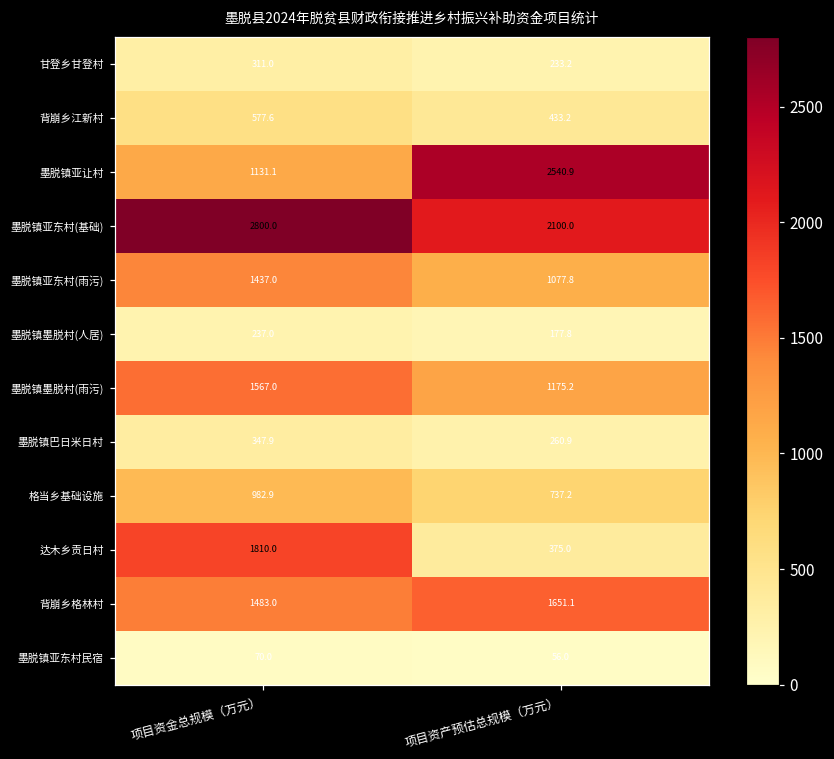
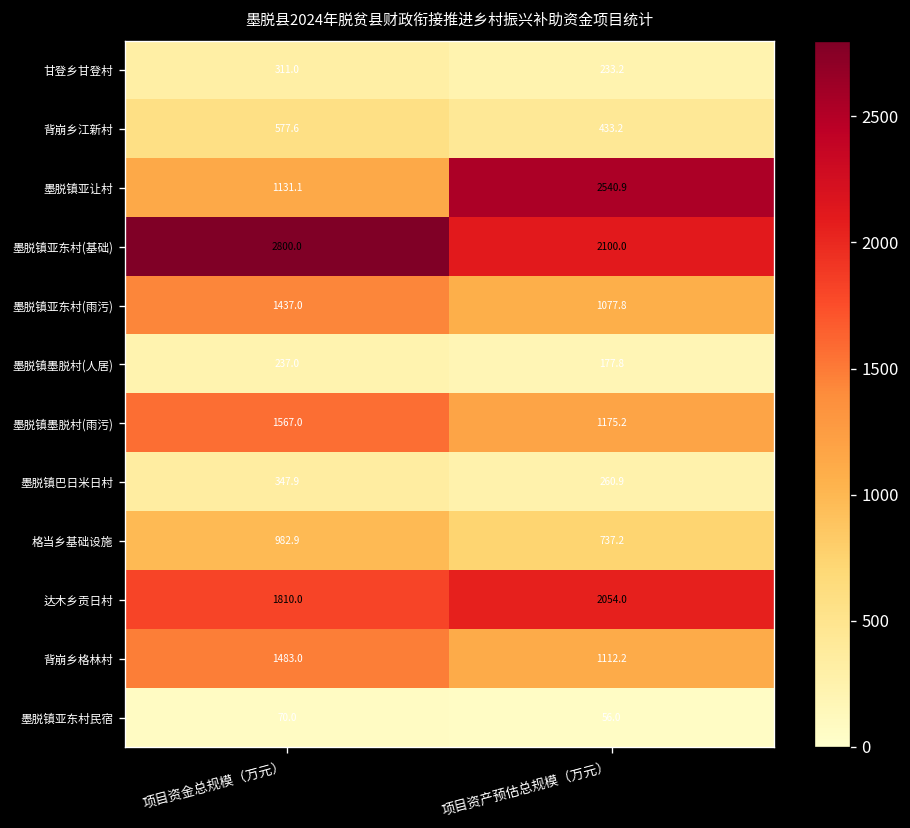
  {
    "甘登乡甘登村": {
      "项目资金总规模（万元）": 311.0,
      "项目资产预估总规模（万元）": 233.2
    },
    "背崩乡江新村": {
      "项目资金总规模（万元）": 577.6,
      "项目资产预估总规模（万元）": 433.2
    },
    "墨脱镇亚让村": {
      "项目资金总规模（万元）": 1131.1,
      "项目资产预估总规模（万元）": 2540.9
    },
    "墨脱镇亚东村(基础)": {
      "项目资金总规模（万元）": 2800.0,
      "项目资产预估总规模（万元）": 2100.0
    },
    "墨脱镇亚东村(雨污)": {
      "项目资金总规模（万元）": 1437.0,
      "项目资产预估总规模（万元）": 1077.8
    },
    "墨脱镇墨脱村(人居)": {
      "项目资金总规模（万元）": 237.0,
      "项目资产预估总规模（万元）": 177.8
    },
    "墨脱镇墨脱村(雨污)": {
      "项目资金总规模（万元）": 1567.0,
      "项目资产预估总规模（万元）": 1175.2
    },
    "墨脱镇巴日米日村": {
      "项目资金总规模（万元）": 347.9,
      "项目资产预估总规模（万元）": 260.9
    },
    "格当乡基础设施": {
      "项目资金总规模（万元）": 982.9,
      "项目资产预估总规模（万元）": 737.2
    },
    "达木乡贡日村": {
      "项目资金总规模（万元）": 1810.0,
-     "项目资产预估总规模（万元）": 375.0
+     "项目资产预估总规模（万元）": 2054.0
    },
    "背崩乡格林村": {
      "项目资金总规模（万元）": 1483.0,
-     "项目资产预估总规模（万元）": 1651.1
+     "项目资产预估总规模（万元）": 1112.2
    },
    "墨脱镇亚东村民宿": {
      "项目资金总规模（万元）": 70.0,
      "项目资产预估总规模（万元）": 56.0
    }
  }
